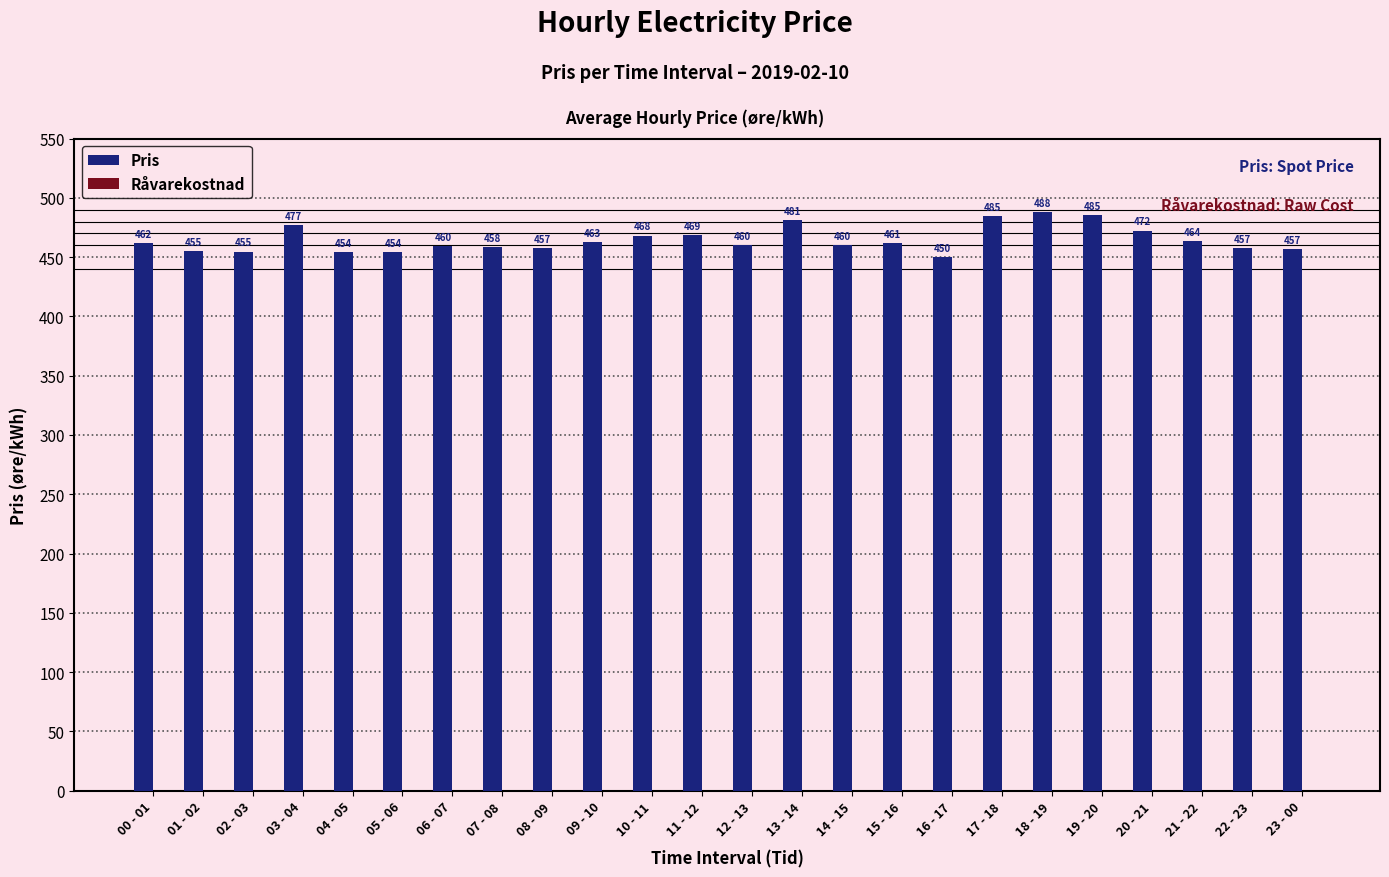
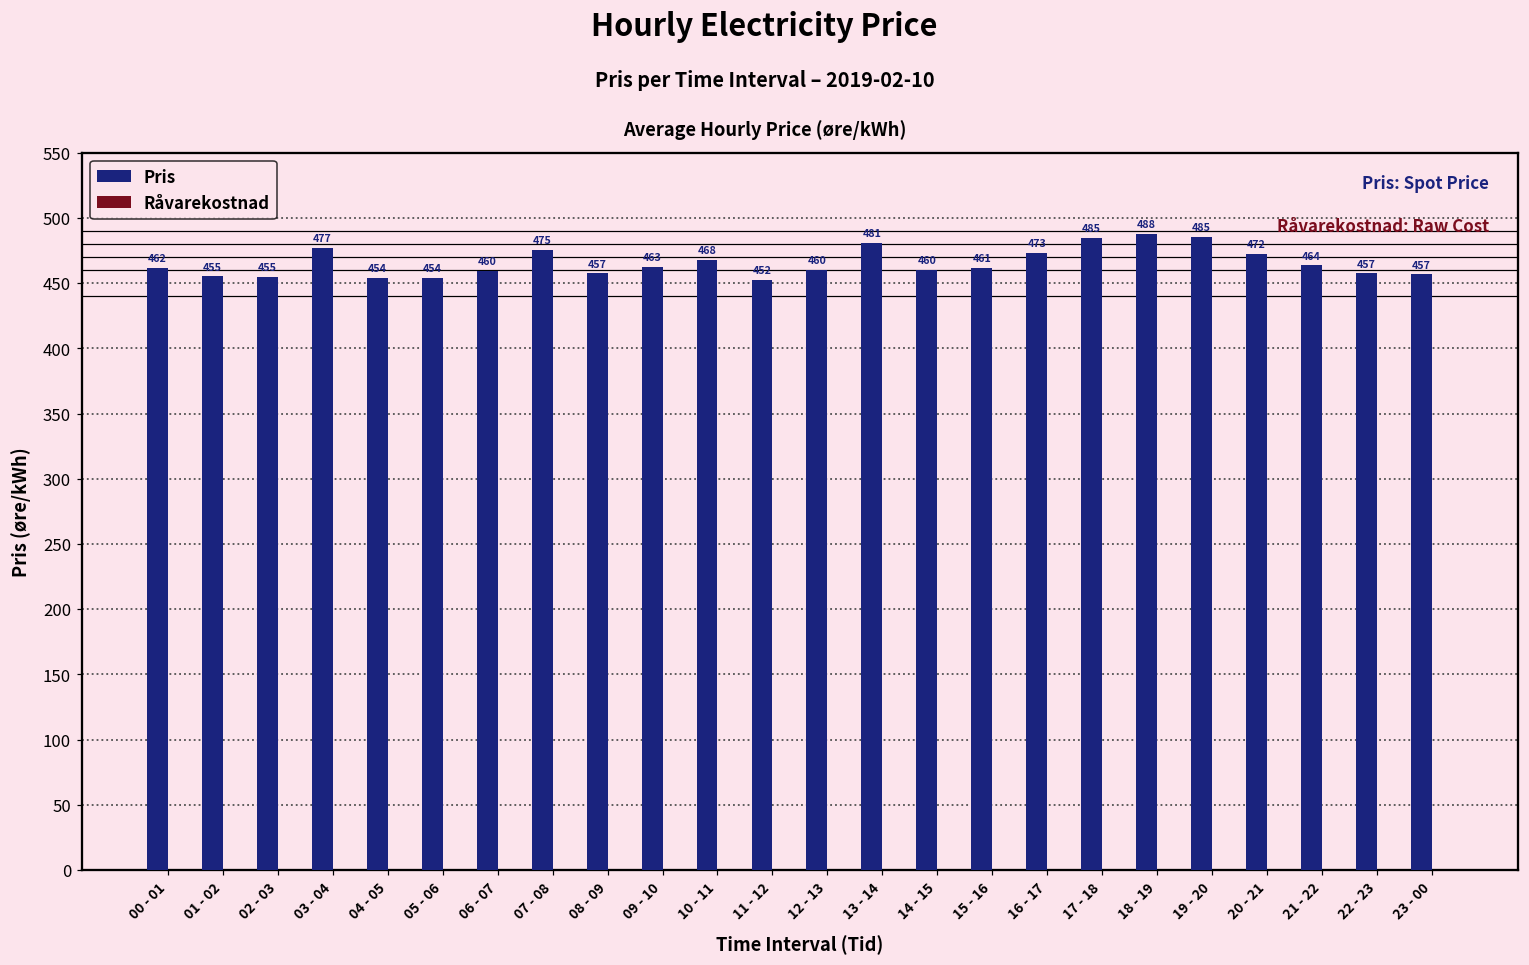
  {
    "Pris": {
      "00 - 01": 462,
      "01 - 02": 455,
      "02 - 03": 455,
      "03 - 04": 477,
      "04 - 05": 454,
      "05 - 06": 454,
      "06 - 07": 460,
-     "07 - 08": 458,
+     "07 - 08": 475,
      "08 - 09": 457,
      "09 - 10": 463,
      "10 - 11": 468,
-     "11 - 12": 469,
+     "11 - 12": 452,
      "12 - 13": 460,
      "13 - 14": 481,
      "14 - 15": 460,
      "15 - 16": 461,
-     "16 - 17": 450,
+     "16 - 17": 473,
      "17 - 18": 485,
      "18 - 19": 488,
      "19 - 20": 485,
      "20 - 21": 472,
      "21 - 22": 464,
      "22 - 23": 457,
      "23 - 00": 457
    },
    "Råvarekostnad": {
      "00 - 01": 0,
      "01 - 02": 0,
      "02 - 03": 0,
      "03 - 04": 0,
      "04 - 05": 0,
      "05 - 06": 0,
      "06 - 07": 0,
      "07 - 08": 0,
      "08 - 09": 0,
      "09 - 10": 0,
      "10 - 11": 0,
      "11 - 12": 0,
      "12 - 13": 0,
      "13 - 14": 0,
      "14 - 15": 0,
      "15 - 16": 0,
      "16 - 17": 0,
      "17 - 18": 0,
      "18 - 19": 0,
      "19 - 20": 0,
      "20 - 21": 0,
      "21 - 22": 0,
      "22 - 23": 0,
      "23 - 00": 0
    }
  }
